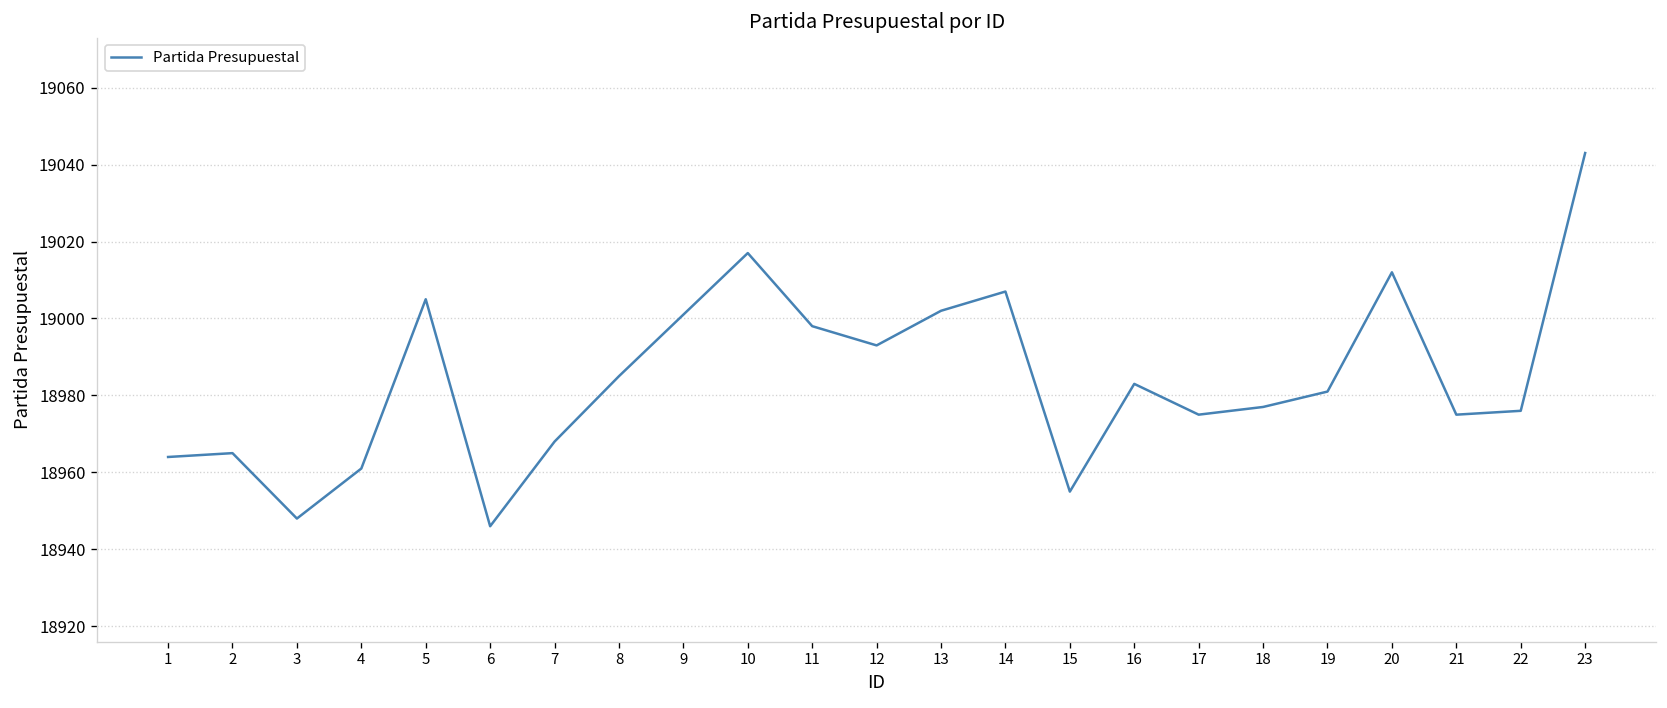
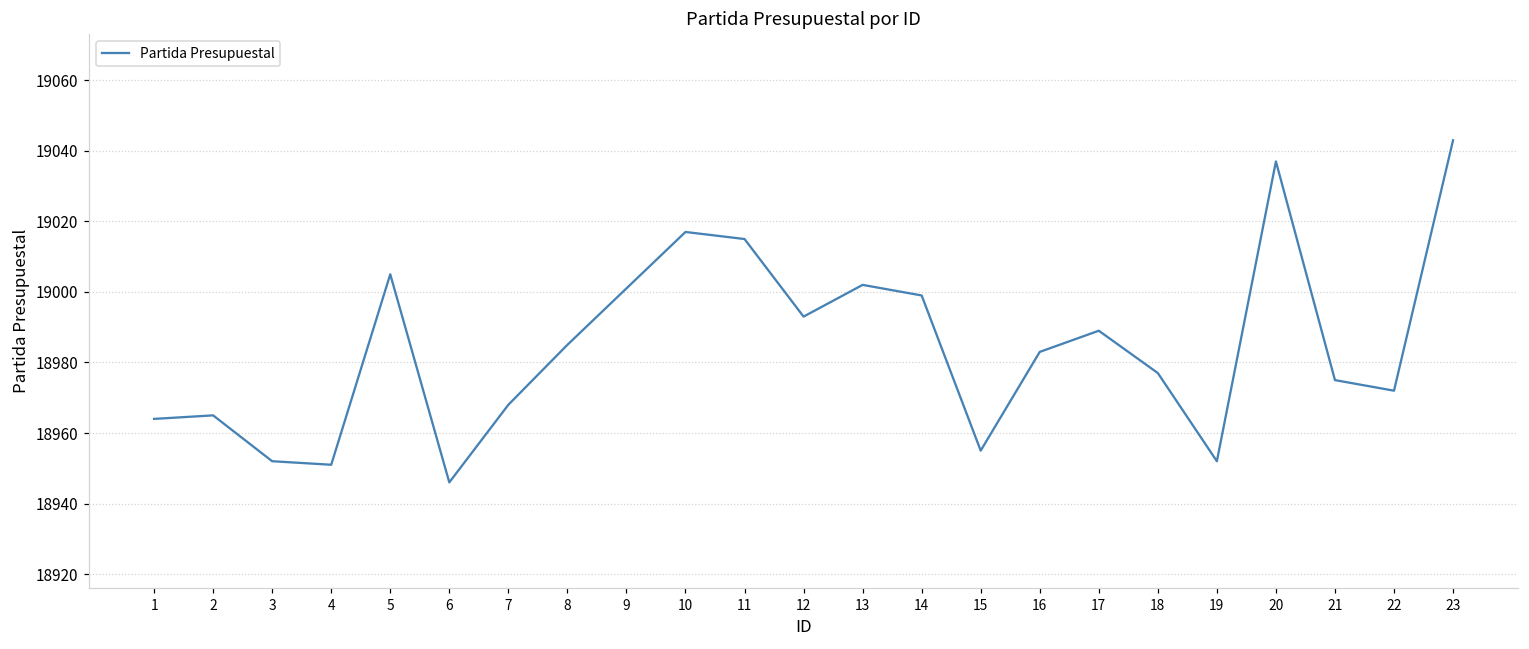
  {
    "1": 18964,
    "2": 18965,
-   "3": 18948,
-   "4": 18961,
+   "3": 18952,
+   "4": 18951,
    "5": 19005,
    "6": 18946,
    "7": 18968,
    "8": 18985,
    "9": 19001,
    "10": 19017,
-   "11": 18998,
+   "11": 19015,
    "12": 18993,
    "13": 19002,
-   "14": 19007,
+   "14": 18999,
    "15": 18955,
    "16": 18983,
-   "17": 18975,
+   "17": 18989,
    "18": 18977,
-   "19": 18981,
-   "20": 19012,
+   "19": 18952,
+   "20": 19037,
    "21": 18975,
-   "22": 18976,
+   "22": 18972,
    "23": 19043
  }
